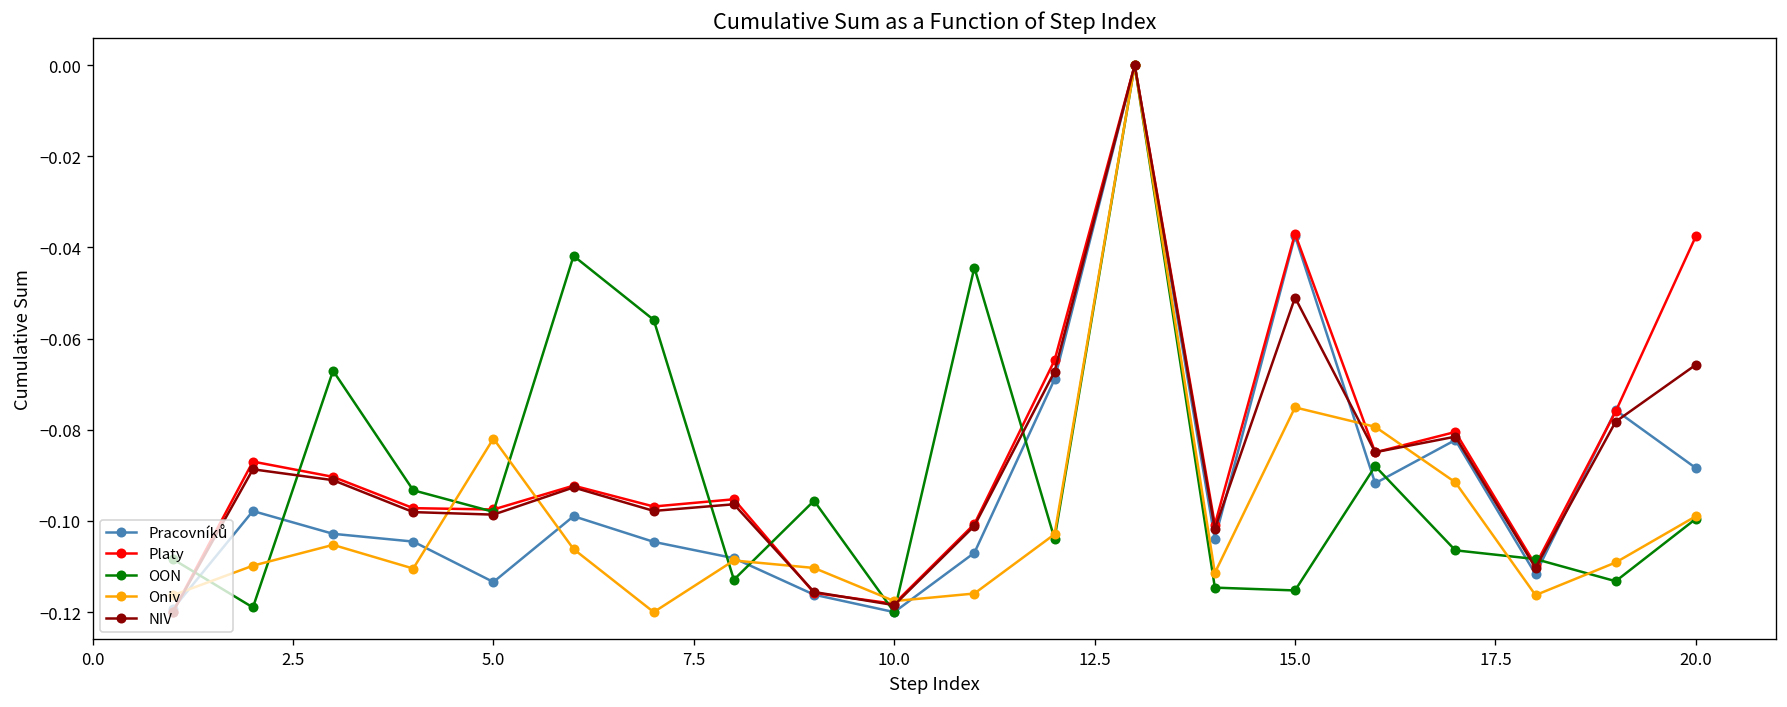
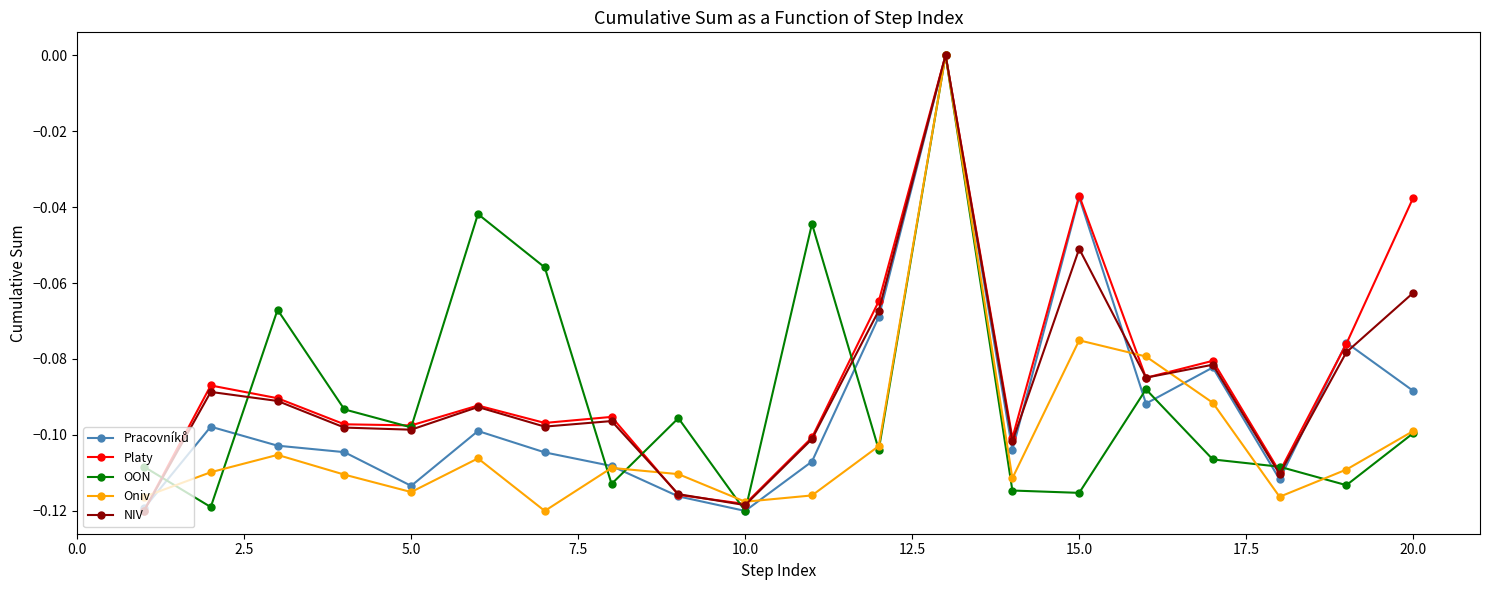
  {
    "Pracovníků": {
      "5.0": -0.113,
      "20.0": -0.088
    },
    "Platy": {
      "20.0": -0.038
    },
    "OON": {
      "15.0": -0.115
    },
    "Oniv": {
-     "5.0": -0.082,
+     "5.0": -0.115,
      "15.0": -0.075
    },
    "NIV": {
      "15.0": -0.051,
-     "20.0": -0.066
+     "20.0": -0.063
    }
  }
